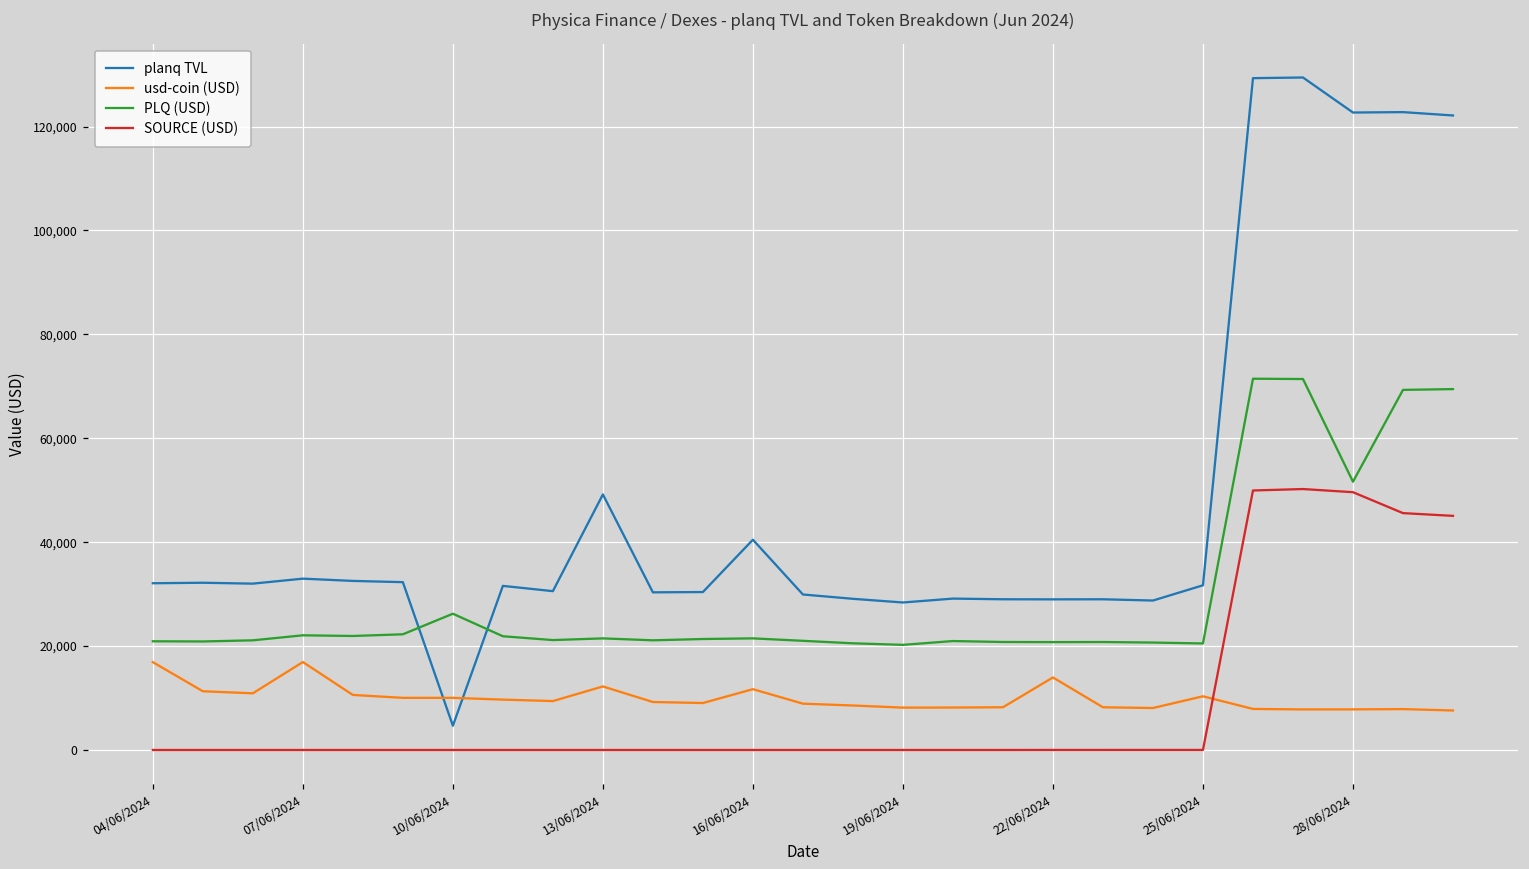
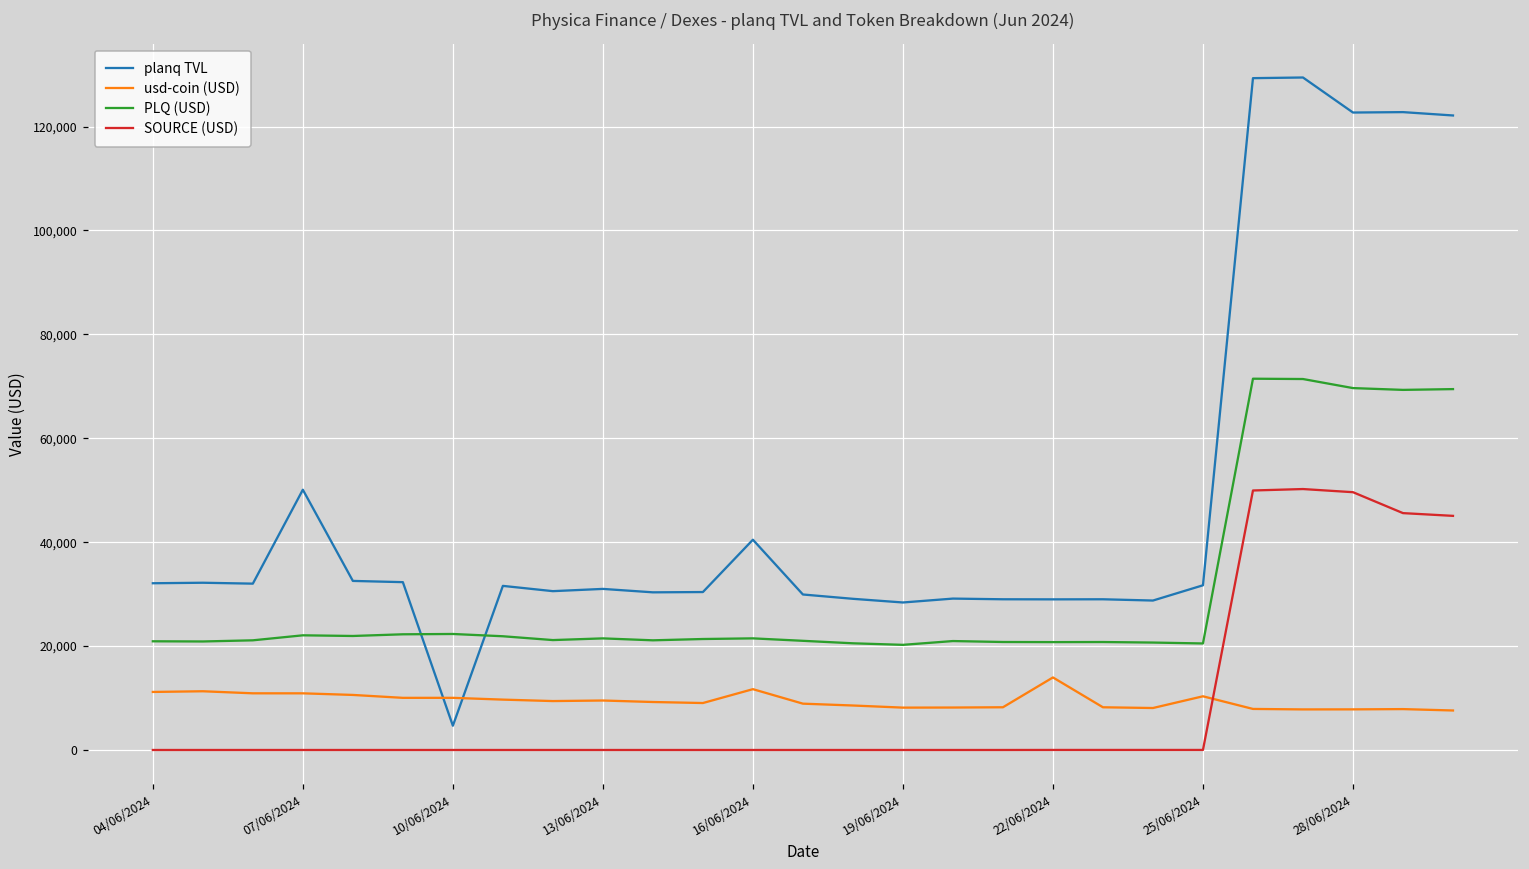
  {
    "planq TVL": {
      "04/06/2024": "32,000",
-     "07/06/2024": "33,000",
+     "07/06/2024": "50,000",
      "10/06/2024": "5,000",
-     "13/06/2024": "49,000",
+     "13/06/2024": "31,000",
      "16/06/2024": "40,000",
      "19/06/2024": "28,000",
      "22/06/2024": "29,000",
      "25/06/2024": "32,000",
      "28/06/2024": "123,000"
    },
    "usd-coin (USD)": {
-     "04/06/2024": "17,000",
-     "07/06/2024": "17,000",
+     "04/06/2024": "11,000",
+     "07/06/2024": "11,000",
      "10/06/2024": "10,000",
-     "13/06/2024": "12,000",
+     "13/06/2024": "10,000",
      "16/06/2024": "12,000",
      "19/06/2024": "8,000",
      "22/06/2024": "14,000",
      "25/06/2024": "10,000",
      "28/06/2024": "8,000"
    },
    "PLQ (USD)": {
      "04/06/2024": "21,000",
      "07/06/2024": "22,000",
-     "10/06/2024": "26,000",
+     "10/06/2024": "22,000",
      "13/06/2024": "21,000",
      "16/06/2024": "21,000",
      "19/06/2024": "20,000",
      "22/06/2024": "21,000",
      "25/06/2024": "21,000",
-     "28/06/2024": "52,000"
+     "28/06/2024": "70,000"
    },
    "SOURCE (USD)": {
      "04/06/2024": "0",
      "07/06/2024": "0",
      "10/06/2024": "0",
      "13/06/2024": "0",
      "16/06/2024": "0",
      "19/06/2024": "0",
      "22/06/2024": "0",
      "25/06/2024": "0",
      "28/06/2024": "50,000"
    }
  }
